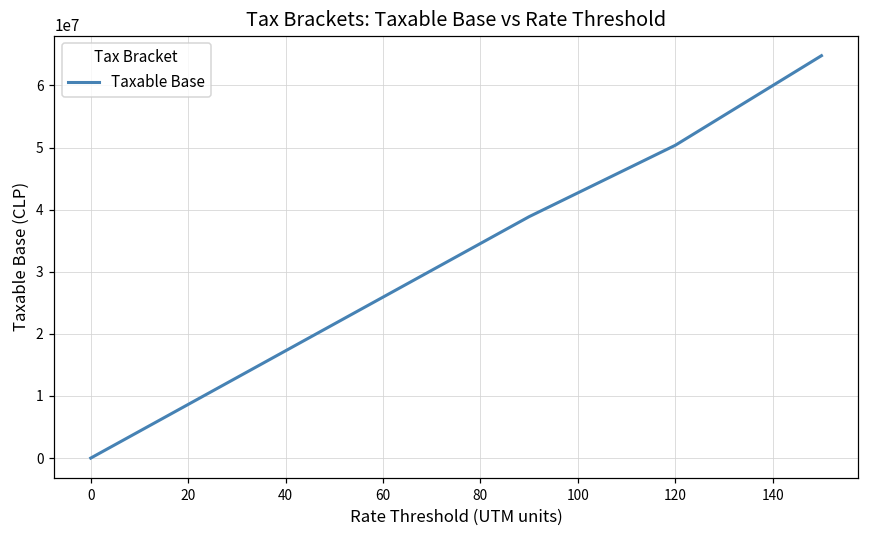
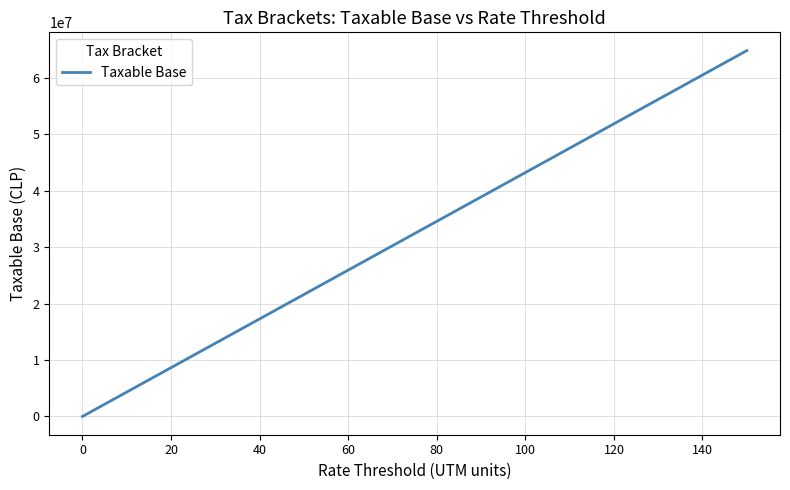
  {
    "0": 0,
-   "120": 50000000
+   "120": 52000000
  }
